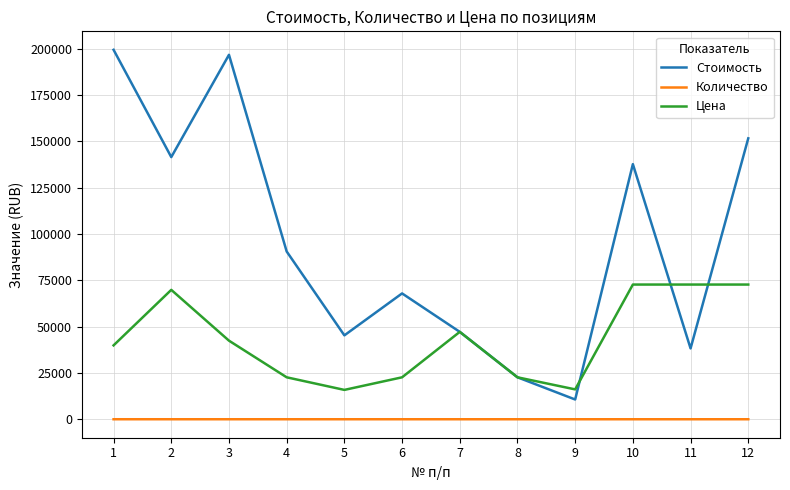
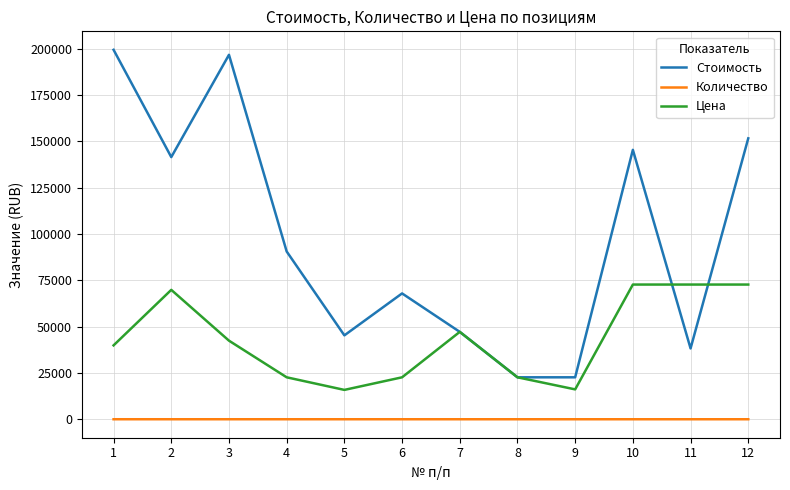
  {
    "Стоимость": {
      "1": 200000,
      "2": 142000,
      "3": 197000,
      "4": 91000,
      "5": 45000,
      "6": 68000,
-     "9": 11000,
-     "10": 138000,
+     "9": 23000,
+     "10": 145000,
      "11": 38000,
      "12": 152000
    },
    "Количество": {
      "1": 0,
      "2": 0,
      "3": 0,
      "4": 0,
      "5": 0,
      "6": 0,
      "7": 0,
      "8": 0,
      "9": 0,
      "10": 0,
      "11": 0,
      "12": 0
    },
    "Цена": {
      "1": 40000,
      "2": 70000,
      "3": 42000,
      "4": 23000,
      "5": 16000,
      "6": 23000,
      "9": 16000,
      "10": 73000,
      "11": 73000,
      "12": 73000
    }
  }
